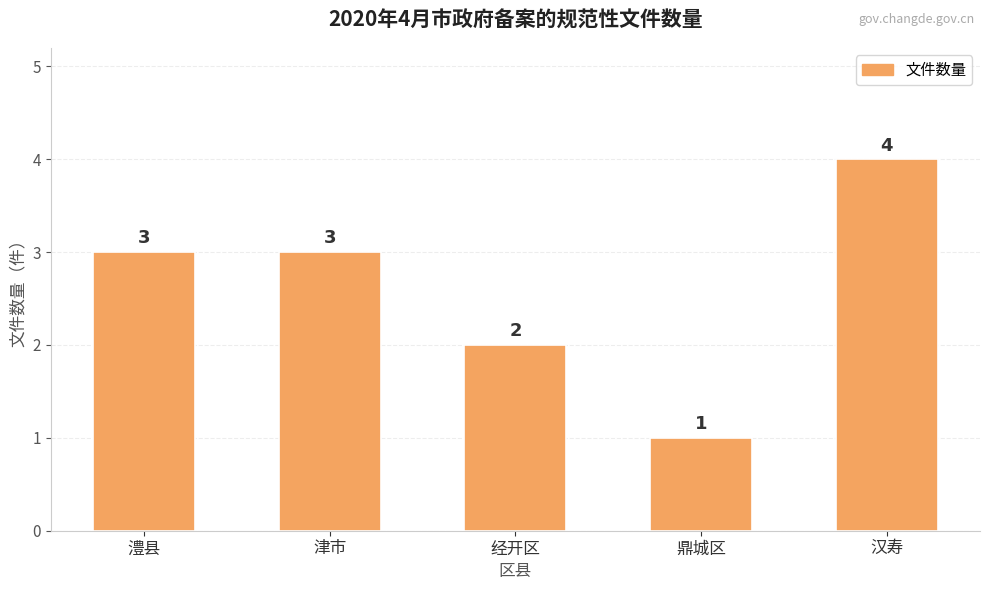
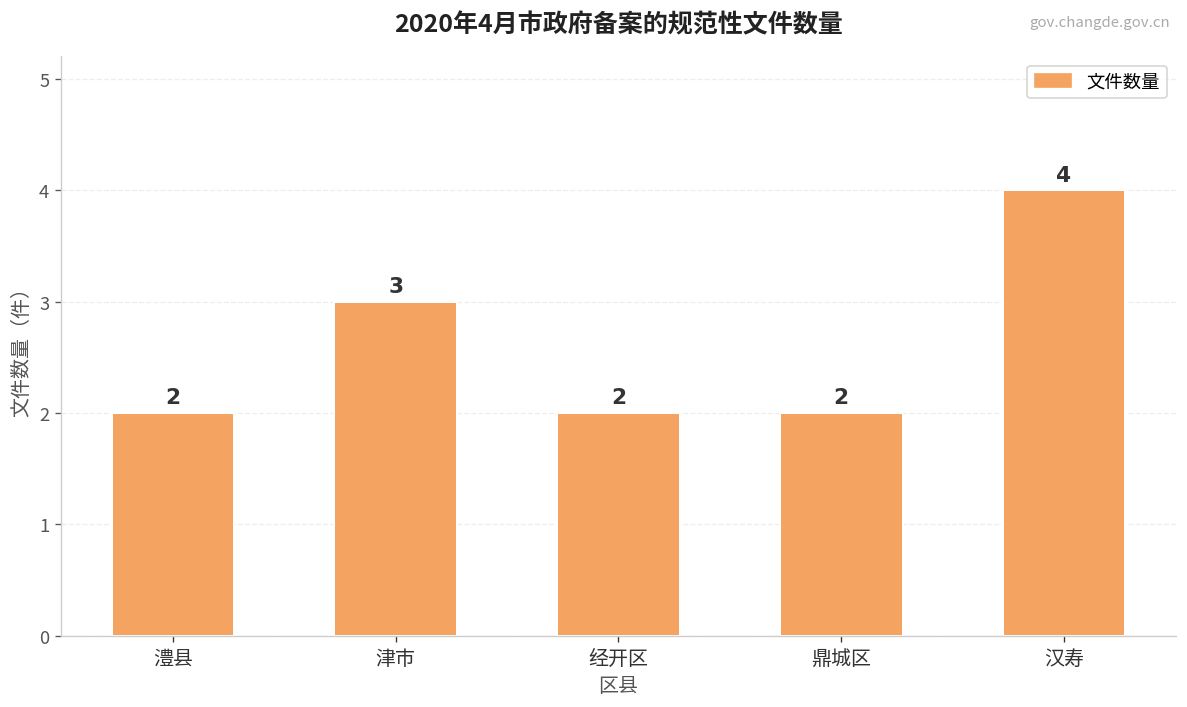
  {
-   "澧县": 3,
+   "澧县": 2,
    "津市": 3,
    "经开区": 2,
-   "鼎城区": 1,
+   "鼎城区": 2,
    "汉寿": 4
  }
